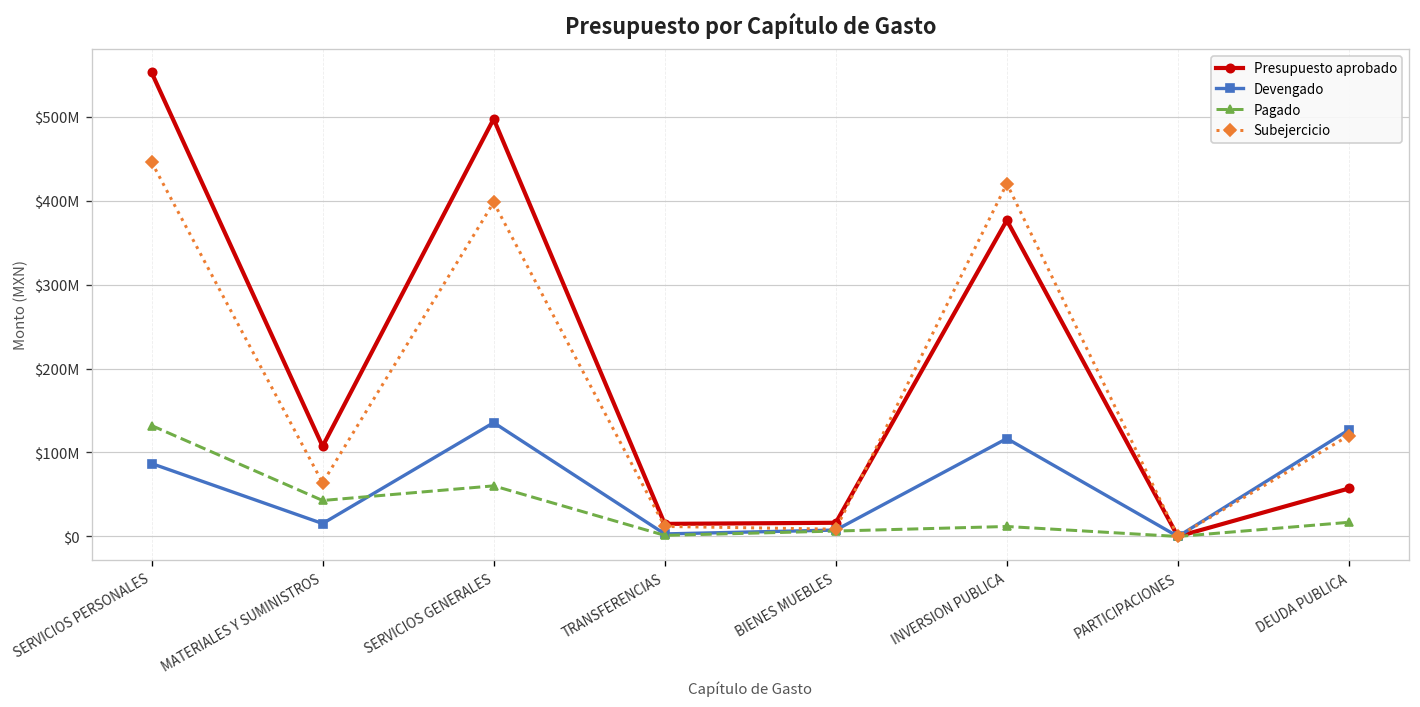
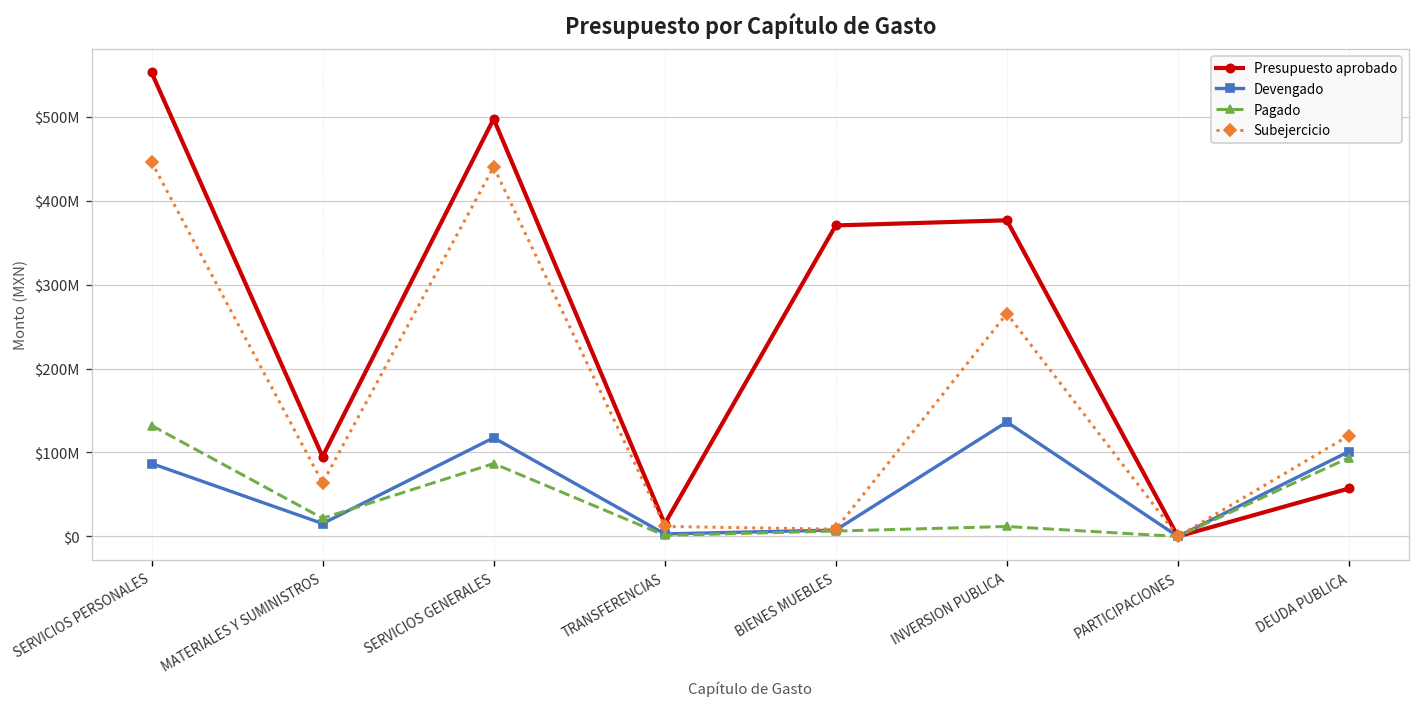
  {
    "Presupuesto aprobado": {
      "SERVICIOS PERSONALES": "$550000000",
-     "MATERIALES Y SUMINISTROS": "$110000000",
+     "MATERIALES Y SUMINISTROS": "$100000000",
      "SERVICIOS GENERALES": "$500000000",
-     "BIENES MUEBLES": "$20000000",
+     "BIENES MUEBLES": "$370000000",
      "INVERSION PUBLICA": "$380000000",
      "DEUDA PUBLICA": "$60000000"
    },
    "Devengado": {
      "SERVICIOS PERSONALES": "$90000000",
      "MATERIALES Y SUMINISTROS": "$20000000",
-     "SERVICIOS GENERALES": "$140000000",
-     "INVERSION PUBLICA": "$120000000",
-     "DEUDA PUBLICA": "$130000000"
+     "SERVICIOS GENERALES": "$120000000",
+     "INVERSION PUBLICA": "$140000000",
+     "DEUDA PUBLICA": "$100000000"
    },
    "Pagado": {
      "SERVICIOS PERSONALES": "$130000000",
-     "MATERIALES Y SUMINISTROS": "$40000000",
-     "SERVICIOS GENERALES": "$60000000",
+     "MATERIALES Y SUMINISTROS": "$20000000",
+     "SERVICIOS GENERALES": "$90000000",
      "INVERSION PUBLICA": "$10000000",
-     "DEUDA PUBLICA": "$20000000"
+     "DEUDA PUBLICA": "$90000000"
    },
    "Subejercicio": {
      "SERVICIOS PERSONALES": "$450000000",
      "MATERIALES Y SUMINISTROS": "$60000000",
-     "SERVICIOS GENERALES": "$400000000",
-     "INVERSION PUBLICA": "$420000000",
+     "SERVICIOS GENERALES": "$440000000",
+     "INVERSION PUBLICA": "$270000000",
      "DEUDA PUBLICA": "$120000000"
    }
  }
